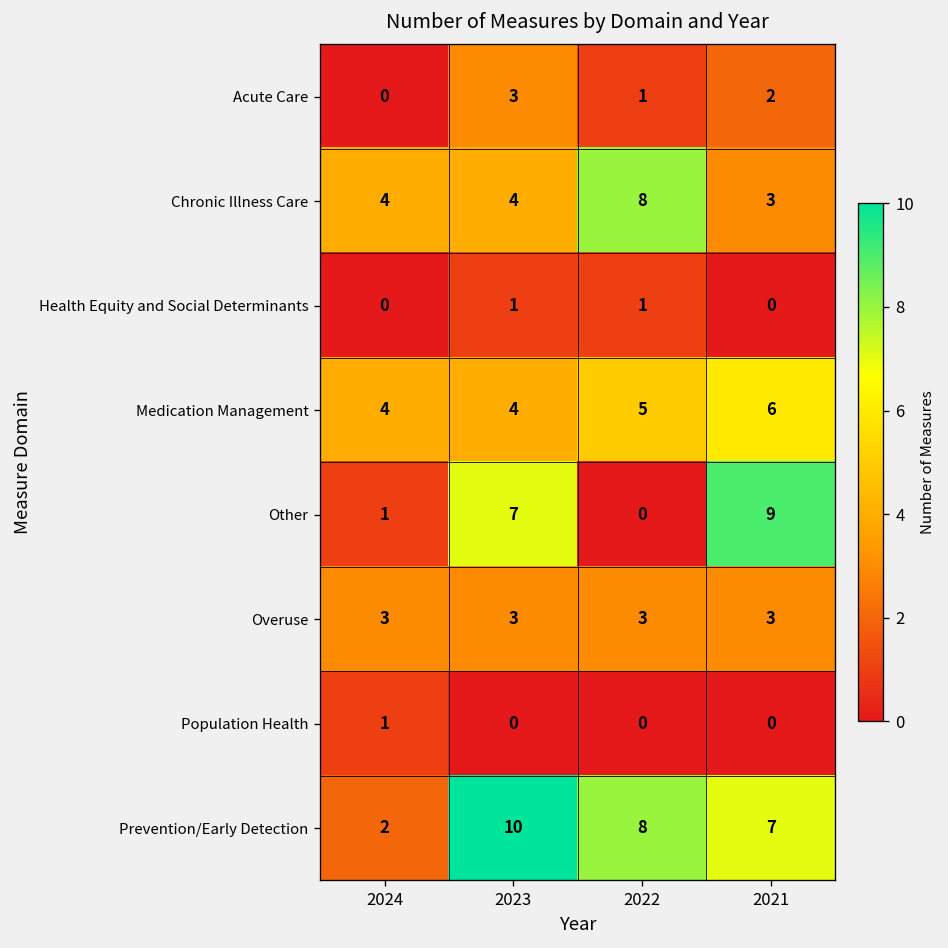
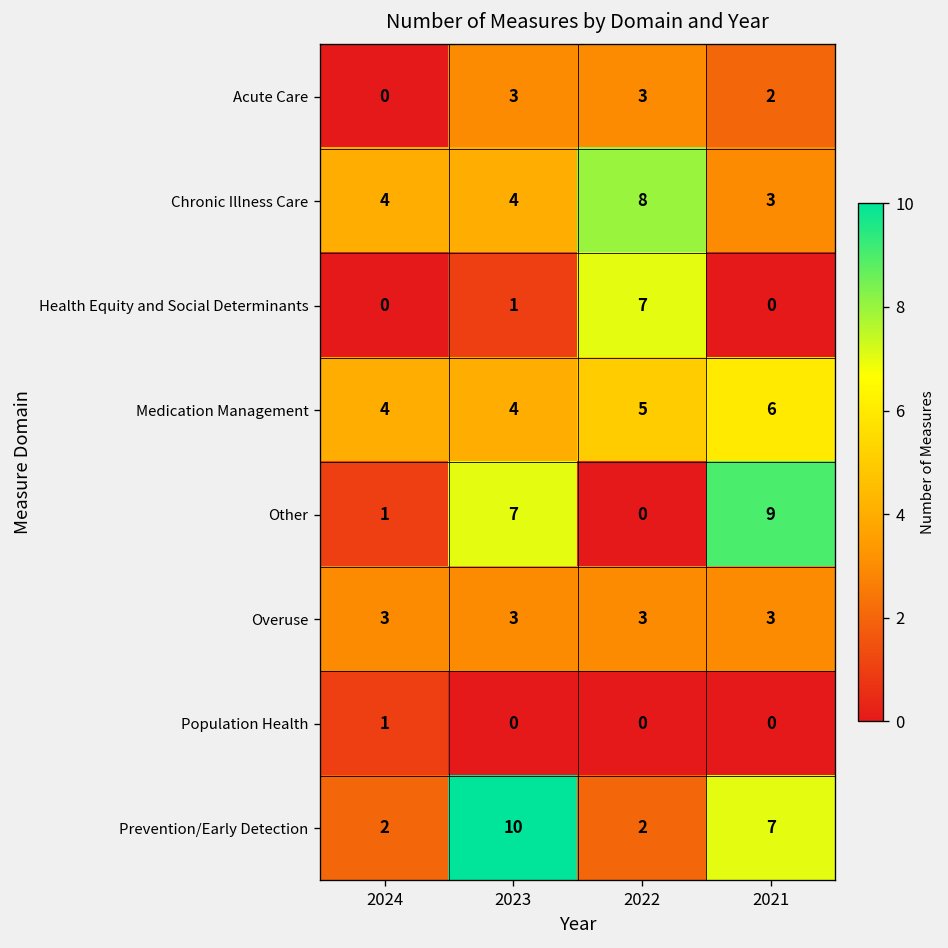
  {
    "Acute Care": {
      "2024": 0,
      "2023": 3,
-     "2022": 1,
+     "2022": 3,
      "2021": 2
    },
    "Chronic Illness Care": {
      "2024": 4,
      "2023": 4,
      "2022": 8,
      "2021": 3
    },
    "Health Equity and Social Determinants": {
      "2024": 0,
      "2023": 1,
-     "2022": 1,
+     "2022": 7,
      "2021": 0
    },
    "Medication Management": {
      "2024": 4,
      "2023": 4,
      "2022": 5,
      "2021": 6
    },
    "Other": {
      "2024": 1,
      "2023": 7,
      "2022": 0,
      "2021": 9
    },
    "Overuse": {
      "2024": 3,
      "2023": 3,
      "2022": 3,
      "2021": 3
    },
    "Population Health": {
      "2024": 1,
      "2023": 0,
      "2022": 0,
      "2021": 0
    },
    "Prevention/Early Detection": {
      "2024": 2,
      "2023": 10,
-     "2022": 8,
+     "2022": 2,
      "2021": 7
    }
  }
